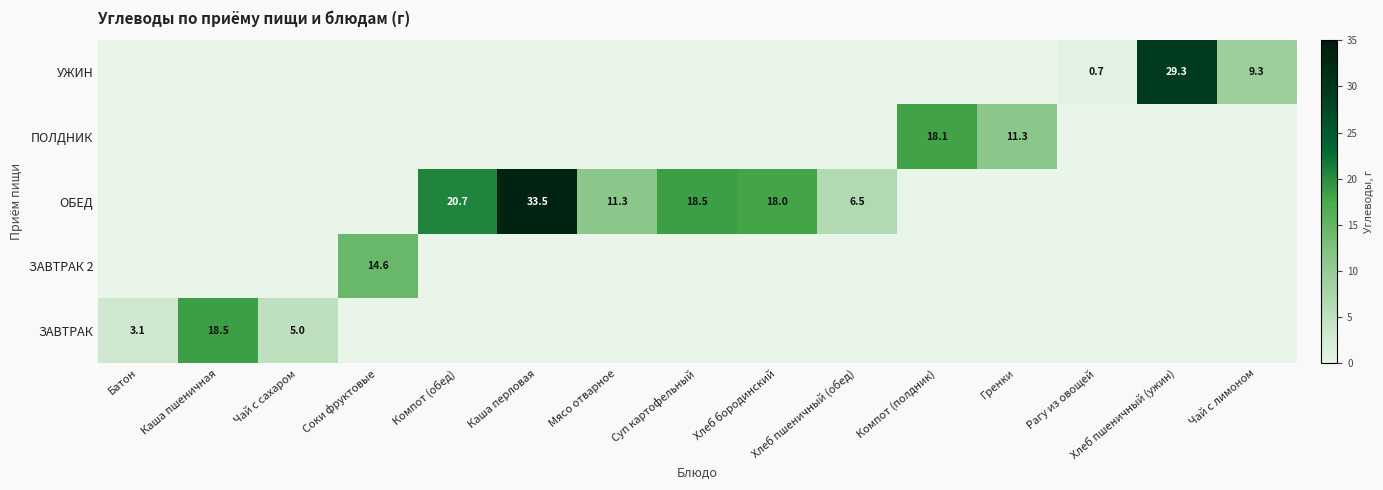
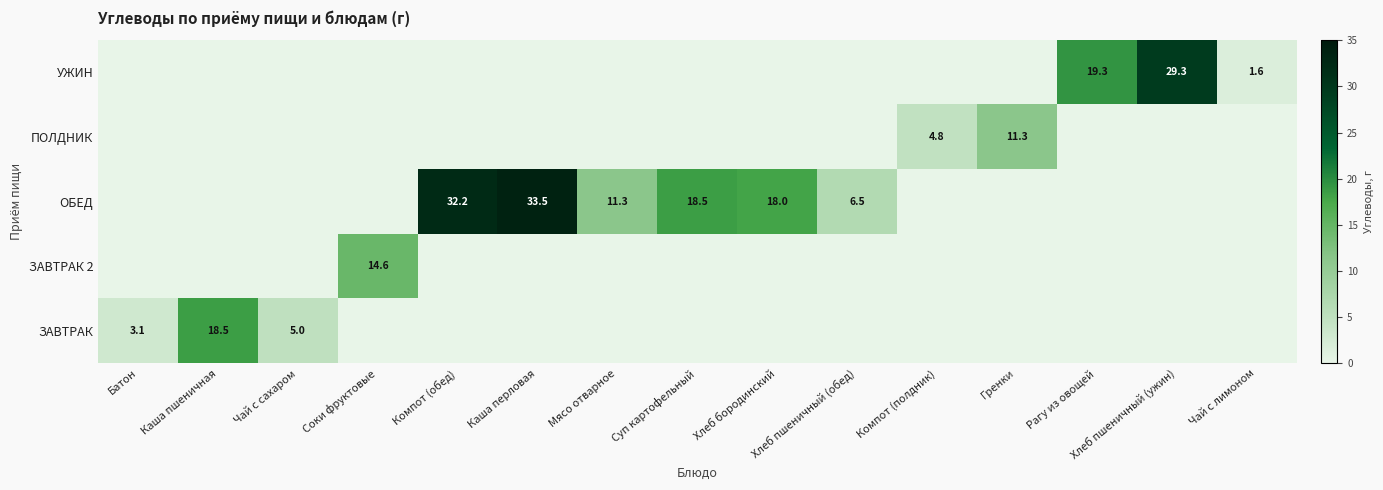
  {
    "УЖИН": {
-     "Рагу из овощей": 0.7,
+     "Рагу из овощей": 19.3,
      "Хлеб пшеничный (ужин)": 29.3,
-     "Чай с лимоном": 9.3
+     "Чай с лимоном": 1.6
    },
    "ПОЛДНИК": {
-     "Компот (полдник)": 18.1,
+     "Компот (полдник)": 4.8,
      "Гренки": 11.3
    },
    "ОБЕД": {
-     "Компот (обед)": 20.7,
+     "Компот (обед)": 32.2,
      "Каша перловая": 33.5,
      "Мясо отварное": 11.3,
      "Суп картофельный": 18.5,
      "Хлеб бородинский": 18.0,
      "Хлеб пшеничный (обед)": 6.5
    },
    "ЗАВТРАК 2": {
      "Соки фруктовые": 14.6
    },
    "ЗАВТРАК": {
      "Батон": 3.1,
      "Каша пшеничная": 18.5,
      "Чай с сахаром": 5.0
    }
  }
